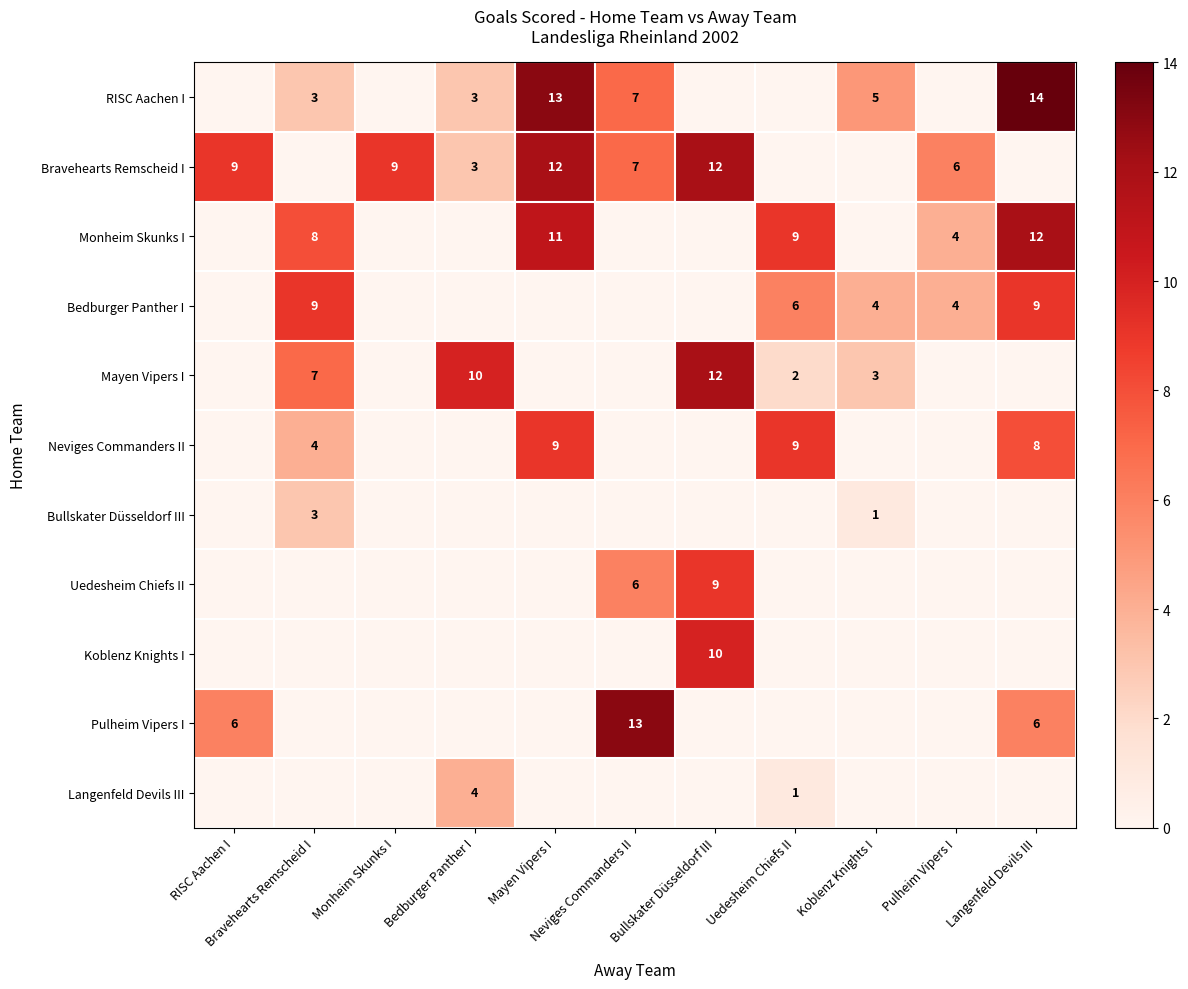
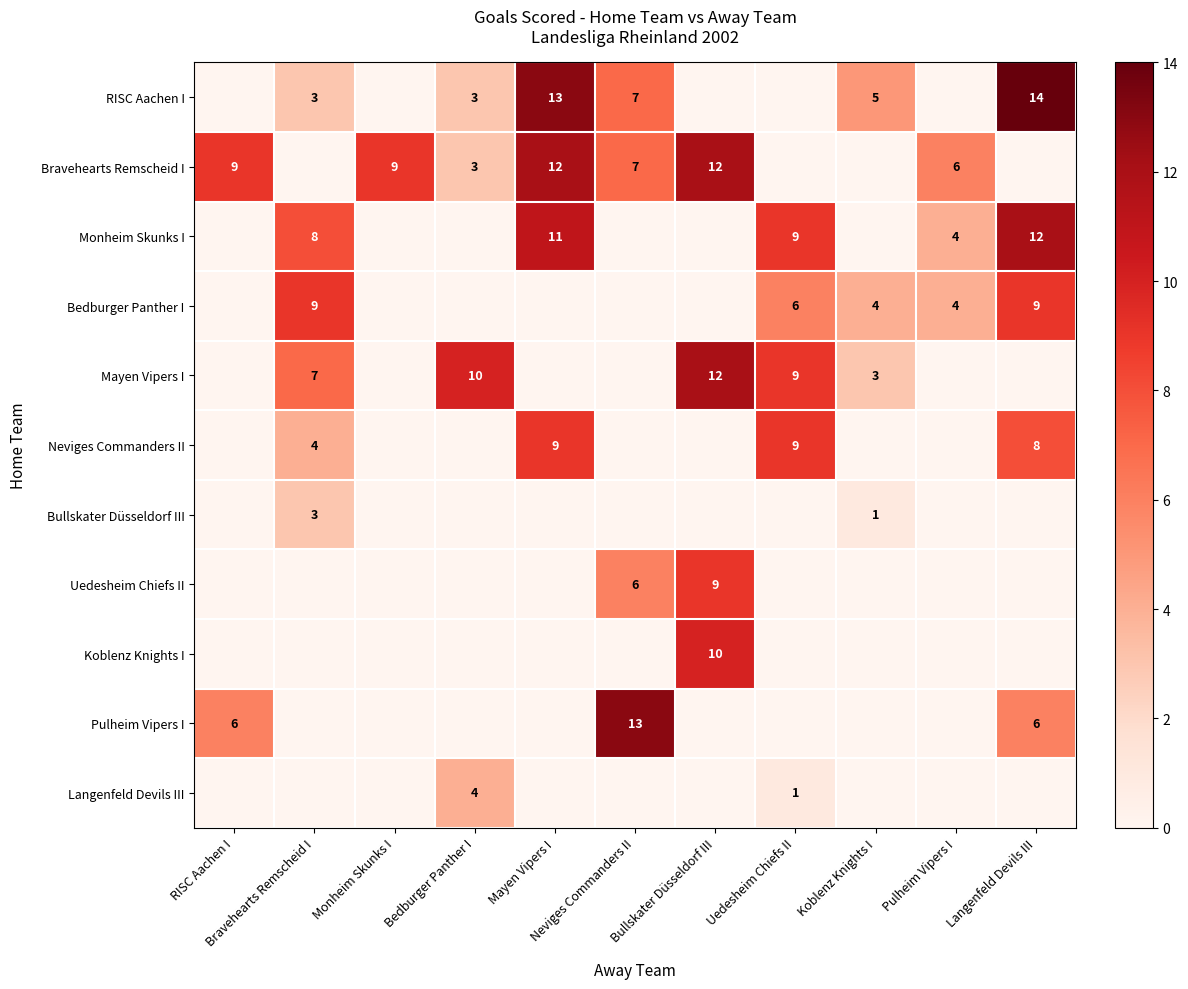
  {
    "RISC Aachen I": {
      "Bravehearts Remscheid I": 3,
      "Bedburger Panther I": 3,
      "Mayen Vipers I": 13,
      "Neviges Commanders II": 7,
      "Koblenz Knights I": 5,
      "Langenfeld Devils III": 14
    },
    "Bravehearts Remscheid I": {
      "RISC Aachen I": 9,
      "Monheim Skunks I": 9,
      "Bedburger Panther I": 3,
      "Mayen Vipers I": 12,
      "Neviges Commanders II": 7,
      "Bullskater Düsseldorf III": 12,
      "Pulheim Vipers I": 6
    },
    "Monheim Skunks I": {
      "Bravehearts Remscheid I": 8,
      "Mayen Vipers I": 11,
      "Uedesheim Chiefs II": 9,
      "Pulheim Vipers I": 4,
      "Langenfeld Devils III": 12
    },
    "Bedburger Panther I": {
      "Bravehearts Remscheid I": 9,
      "Uedesheim Chiefs II": 6,
      "Koblenz Knights I": 4,
      "Pulheim Vipers I": 4,
      "Langenfeld Devils III": 9
    },
    "Mayen Vipers I": {
      "Bravehearts Remscheid I": 7,
      "Bedburger Panther I": 10,
      "Bullskater Düsseldorf III": 12,
-     "Uedesheim Chiefs II": 2,
+     "Uedesheim Chiefs II": 9,
      "Koblenz Knights I": 3
    },
    "Neviges Commanders II": {
      "Bravehearts Remscheid I": 4,
      "Mayen Vipers I": 9,
      "Uedesheim Chiefs II": 9,
      "Langenfeld Devils III": 8
    },
    "Bullskater Düsseldorf III": {
      "Bravehearts Remscheid I": 3,
      "Koblenz Knights I": 1
    },
    "Uedesheim Chiefs II": {
      "Neviges Commanders II": 6,
      "Bullskater Düsseldorf III": 9
    },
    "Koblenz Knights I": {
      "Bullskater Düsseldorf III": 10
    },
    "Pulheim Vipers I": {
      "RISC Aachen I": 6,
      "Neviges Commanders II": 13,
      "Langenfeld Devils III": 6
    },
    "Langenfeld Devils III": {
      "Bedburger Panther I": 4,
      "Uedesheim Chiefs II": 1
    }
  }
